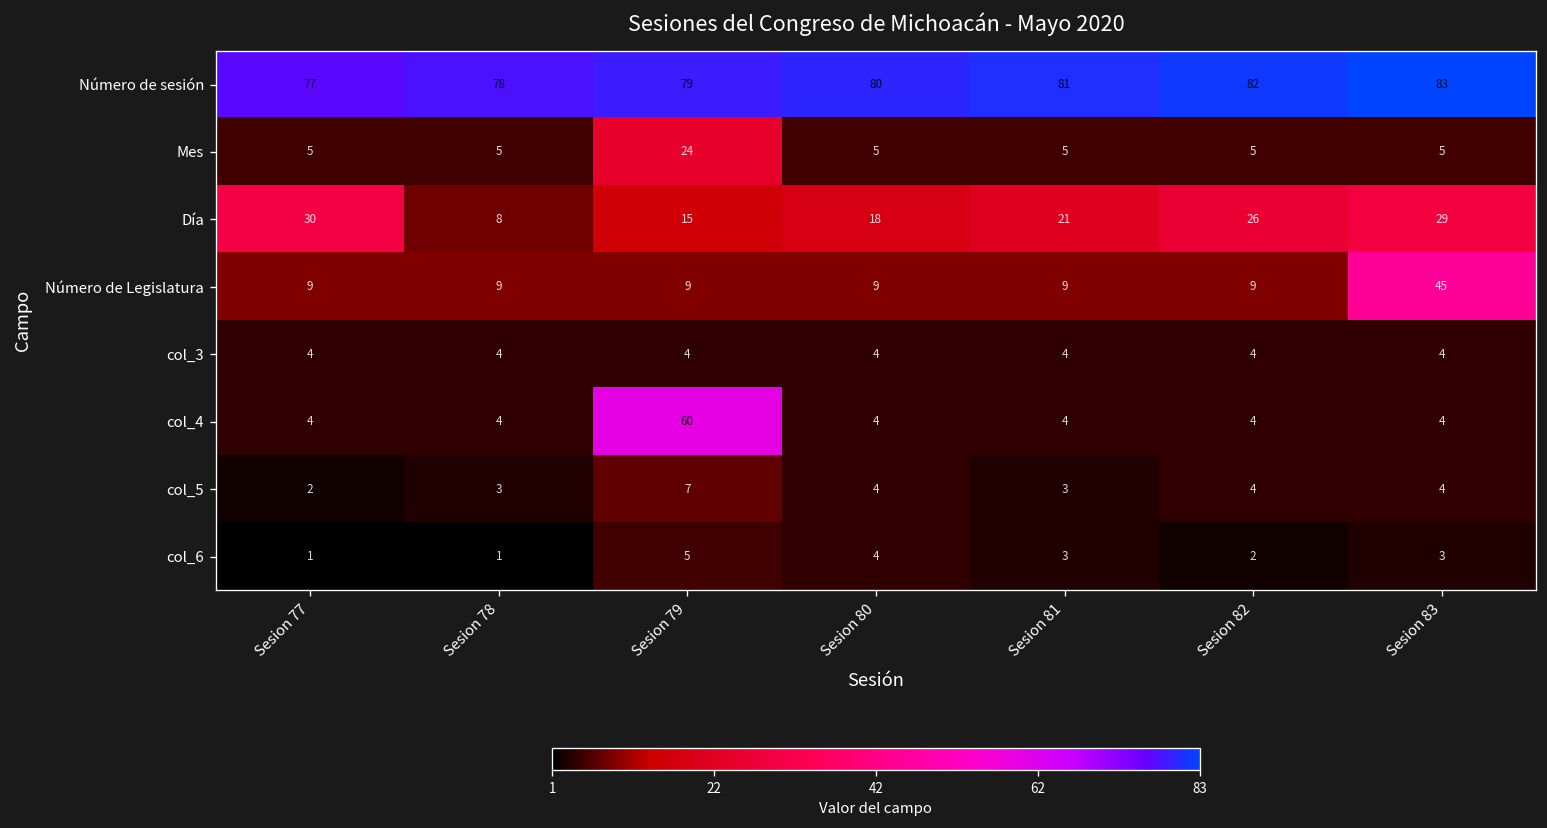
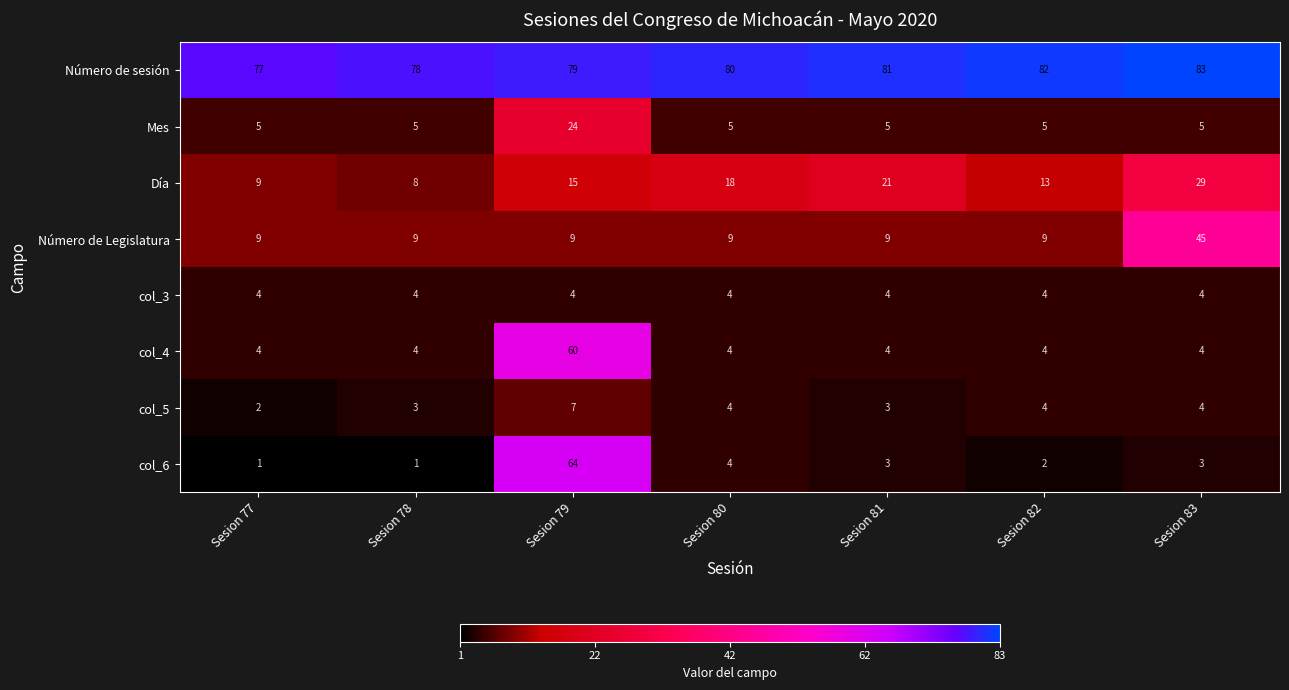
  {
    "Número de sesión": {
      "Sesion 77": 77,
      "Sesion 78": 78,
      "Sesion 79": 79,
      "Sesion 80": 80,
      "Sesion 81": 81,
      "Sesion 82": 82,
      "Sesion 83": 83
    },
    "Mes": {
      "Sesion 77": 5,
      "Sesion 78": 5,
      "Sesion 79": 24,
      "Sesion 80": 5,
      "Sesion 81": 5,
      "Sesion 82": 5,
      "Sesion 83": 5
    },
    "Día": {
-     "Sesion 77": 30,
+     "Sesion 77": 9,
      "Sesion 78": 8,
      "Sesion 79": 15,
      "Sesion 80": 18,
      "Sesion 81": 21,
-     "Sesion 82": 26,
+     "Sesion 82": 13,
      "Sesion 83": 29
    },
    "Número de Legislatura": {
      "Sesion 77": 9,
      "Sesion 78": 9,
      "Sesion 79": 9,
      "Sesion 80": 9,
      "Sesion 81": 9,
      "Sesion 82": 9,
      "Sesion 83": 45
    },
    "col_3": {
      "Sesion 77": 4,
      "Sesion 78": 4,
      "Sesion 79": 4,
      "Sesion 80": 4,
      "Sesion 81": 4,
      "Sesion 82": 4,
      "Sesion 83": 4
    },
    "col_4": {
      "Sesion 77": 4,
      "Sesion 78": 4,
      "Sesion 79": 60,
      "Sesion 80": 4,
      "Sesion 81": 4,
      "Sesion 82": 4,
      "Sesion 83": 4
    },
    "col_5": {
      "Sesion 77": 2,
      "Sesion 78": 3,
      "Sesion 79": 7,
      "Sesion 80": 4,
      "Sesion 81": 3,
      "Sesion 82": 4,
      "Sesion 83": 4
    },
    "col_6": {
      "Sesion 77": 1,
      "Sesion 78": 1,
-     "Sesion 79": 5,
+     "Sesion 79": 64,
      "Sesion 80": 4,
      "Sesion 81": 3,
      "Sesion 82": 2,
      "Sesion 83": 3
    }
  }
